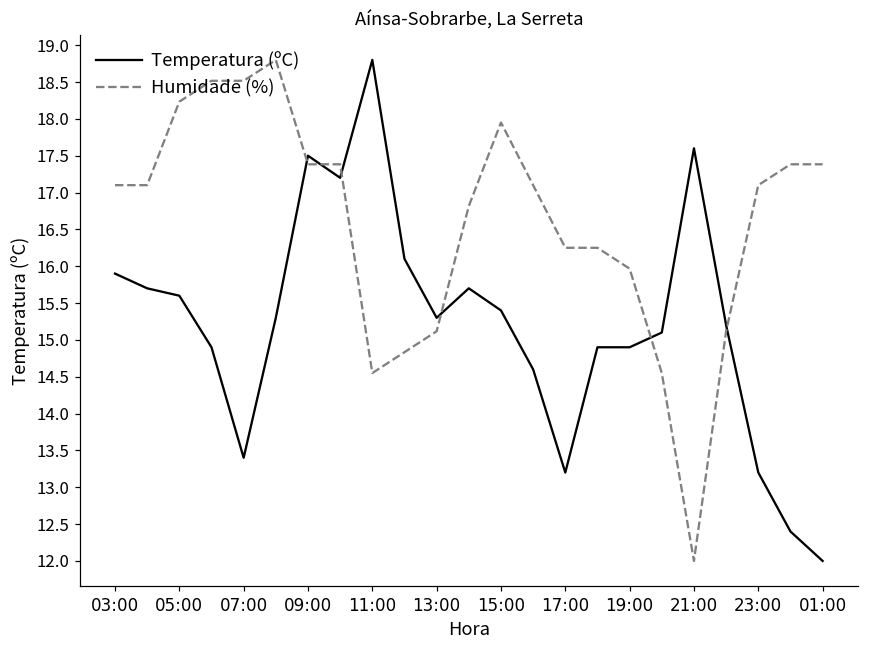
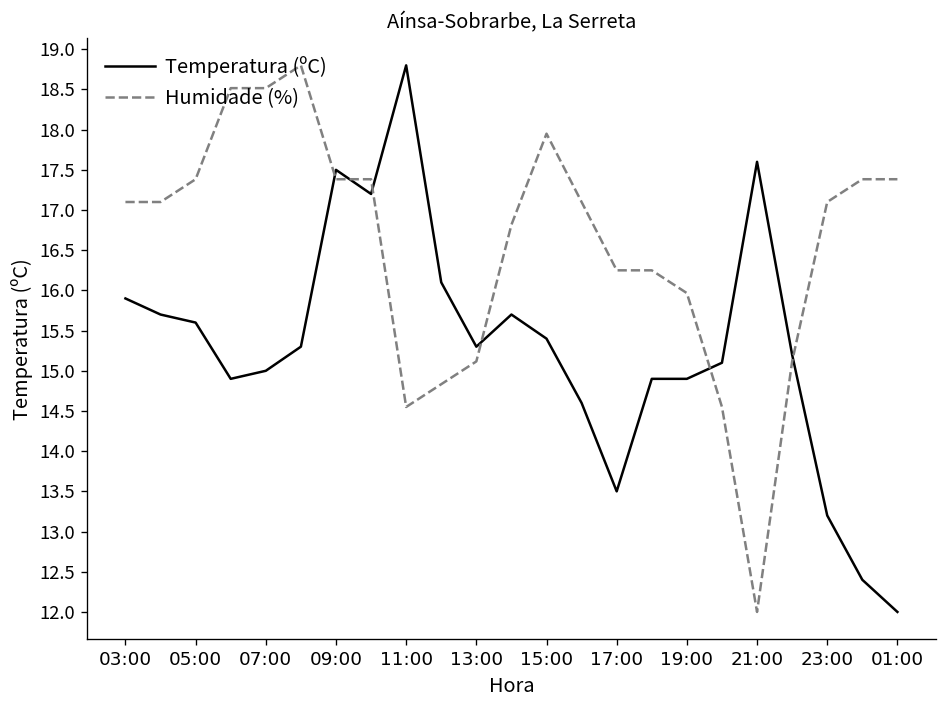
  {
    "Temperatura (ºC)": {
      "03:00": 15.9,
      "05:00": 15.6,
-     "07:00": 13.4,
+     "07:00": 15.0,
      "09:00": 17.5,
      "11:00": 18.8,
      "13:00": 15.3,
      "15:00": 15.4,
-     "17:00": 13.2,
+     "17:00": 13.5,
      "19:00": 14.9,
      "21:00": 17.6,
      "23:00": 13.2,
      "01:00": 12.0
    },
    "Humidade (%)": {
      "03:00": 17.1,
-     "05:00": 18.2,
+     "05:00": 17.4,
      "07:00": 18.5,
      "09:00": 17.4,
      "11:00": 14.6,
      "13:00": 15.1,
      "15:00": 18.0,
      "17:00": 16.3,
      "19:00": 16.0,
      "21:00": 12.0,
      "23:00": 17.1,
      "01:00": 17.4
    }
  }
